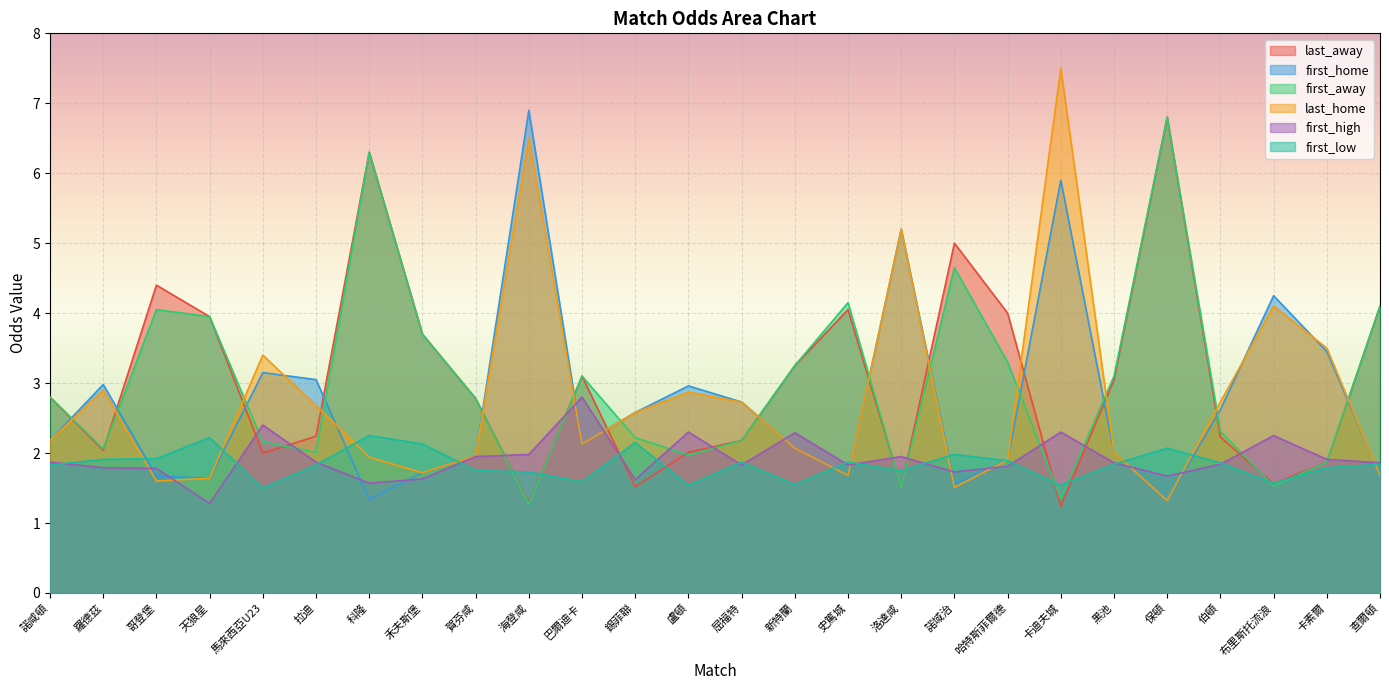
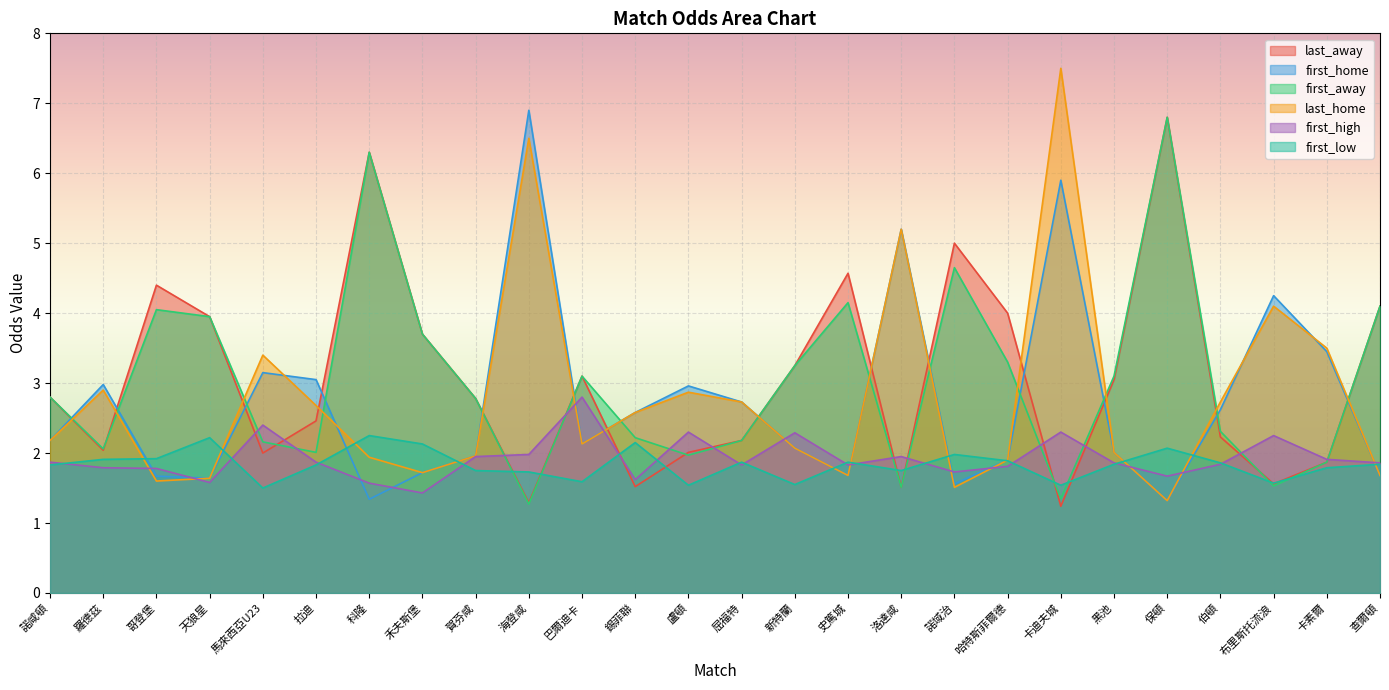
  {
    "last_away": {
      "哥登堡": 4.4,
      "馬來西亞U23": 2.0,
-     "拉迪": 2.2,
+     "拉迪": 2.5,
      "錫菲聯": 1.5,
      "盧頓": 2.0,
-     "史篤城": 4.1,
+     "史篤城": 4.6,
      "諾域治": 5.0,
      "哈特斯菲爾德": 4.0,
      "卡迪夫城": 1.2,
      "黑池": 3.1,
      "伯頓": 2.2
    },
    "last_home": {
      "羅德茲": 2.9,
      "哥登堡": 1.6,
      "馬來西亞U23": 3.4,
      "拉迪": 2.7,
      "科隆": 1.9,
      "海登咸": 6.5,
      "盧頓": 2.9,
      "諾域治": 1.5,
      "卡迪夫城": 7.5,
      "伯頓": 2.7,
      "布里斯托流浪": 4.1,
      "卡素爾": 3.5
    },
    "first_high": {
      "諾咸頓": 1.9,
      "羅德茲": 1.8,
      "哥登堡": 1.8,
-     "天狼星": 1.3,
+     "天狼星": 1.6,
      "馬來西亞U23": 2.4,
      "拉迪": 1.9,
      "科隆": 1.6,
-     "禾夫斯堡": 1.6,
+     "禾夫斯堡": 1.4,
      "海登咸": 2.0,
      "巴爾迪卡": 2.8,
      "錫菲聯": 1.6,
      "盧頓": 2.3,
      "屈福特": 1.8,
      "新特蘭": 2.3,
      "史篤城": 1.8,
      "洛達咸": 2.0,
      "諾域治": 1.7,
      "哈特斯菲爾德": 1.8,
      "卡迪夫城": 2.3,
      "保頓": 1.7,
      "布里斯托流浪": 2.3,
      "卡素爾": 1.9
    }
  }
